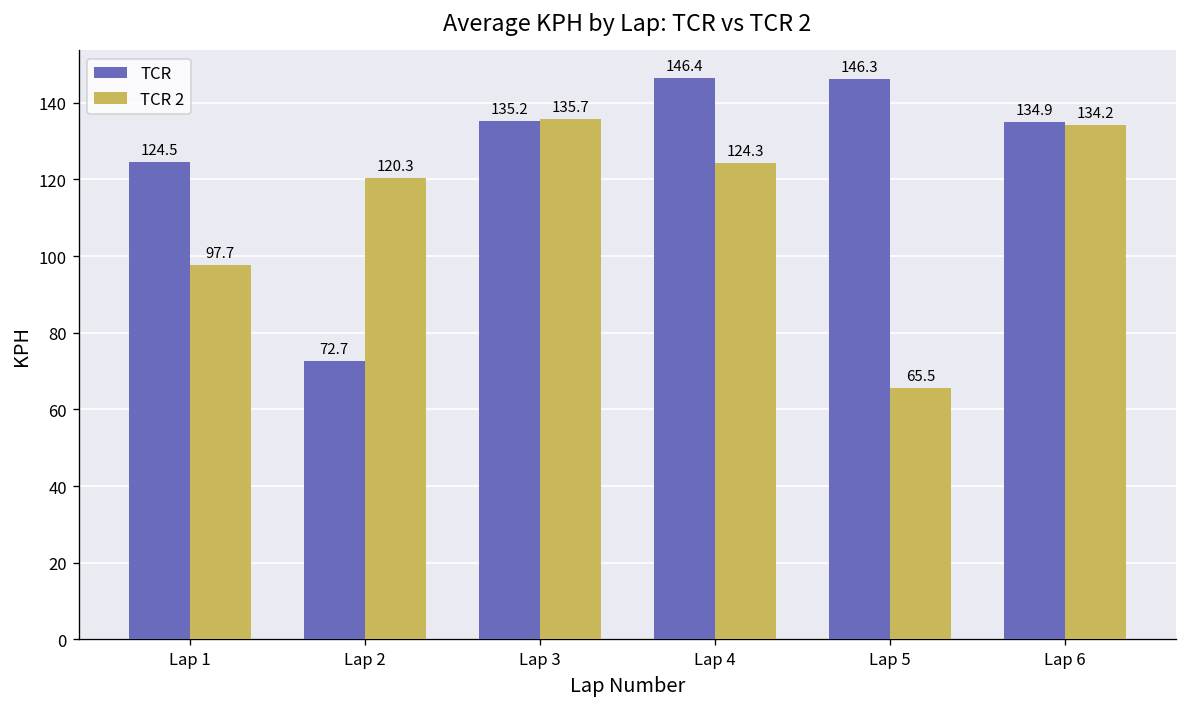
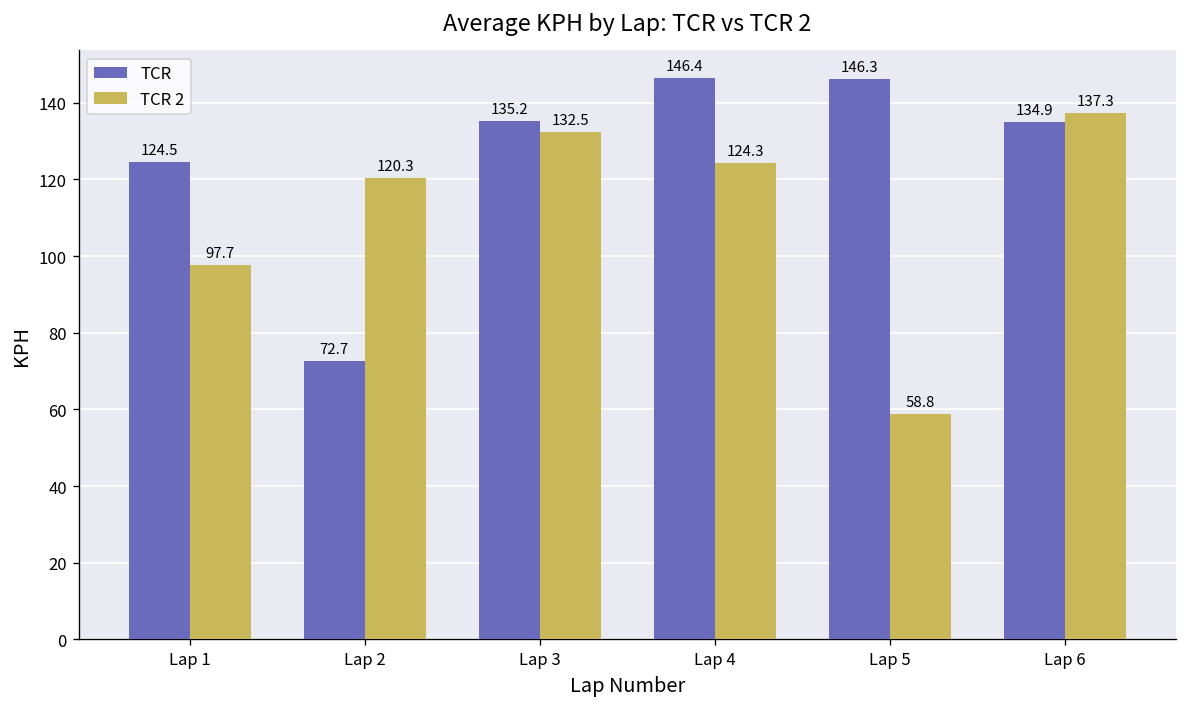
  {
    "TCR": {
      "Lap 1": 124.5,
      "Lap 2": 72.7,
      "Lap 3": 135.2,
      "Lap 4": 146.4,
      "Lap 5": 146.3,
      "Lap 6": 134.9
    },
    "TCR 2": {
      "Lap 1": 97.7,
      "Lap 2": 120.3,
-     "Lap 3": 135.7,
+     "Lap 3": 132.5,
      "Lap 4": 124.3,
-     "Lap 5": 65.5,
-     "Lap 6": 134.2
+     "Lap 5": 58.8,
+     "Lap 6": 137.3
    }
  }
